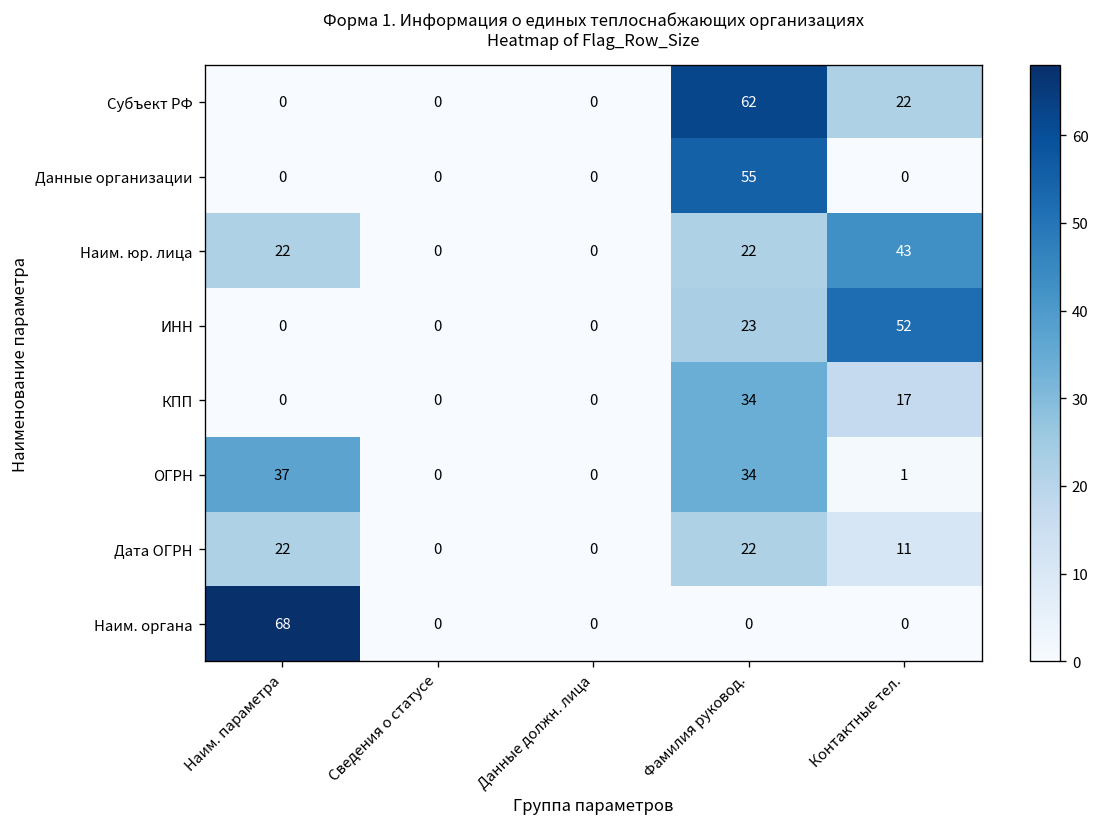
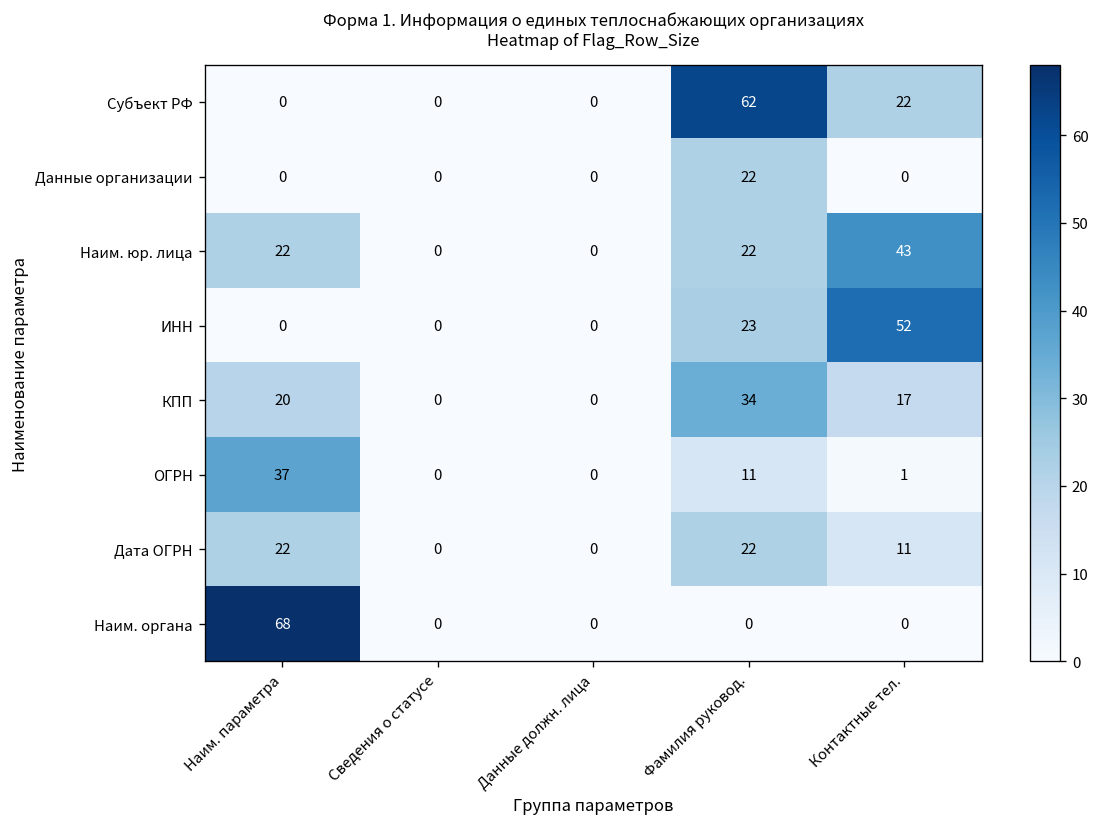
  {
    "Субъект РФ": {
      "Наим. параметра": 0,
      "Сведения о статусе": 0,
      "Данные должн. лица": 0,
      "Фамилия руковод.": 62,
      "Контактные тел.": 22
    },
    "Данные организации": {
      "Наим. параметра": 0,
      "Сведения о статусе": 0,
      "Данные должн. лица": 0,
-     "Фамилия руковод.": 55,
+     "Фамилия руковод.": 22,
      "Контактные тел.": 0
    },
    "Наим. юр. лица": {
      "Наим. параметра": 22,
      "Сведения о статусе": 0,
      "Данные должн. лица": 0,
      "Фамилия руковод.": 22,
      "Контактные тел.": 43
    },
    "ИНН": {
      "Наим. параметра": 0,
      "Сведения о статусе": 0,
      "Данные должн. лица": 0,
      "Фамилия руковод.": 23,
      "Контактные тел.": 52
    },
    "КПП": {
-     "Наим. параметра": 0,
+     "Наим. параметра": 20,
      "Сведения о статусе": 0,
      "Данные должн. лица": 0,
      "Фамилия руковод.": 34,
      "Контактные тел.": 17
    },
    "ОГРН": {
      "Наим. параметра": 37,
      "Сведения о статусе": 0,
      "Данные должн. лица": 0,
-     "Фамилия руковод.": 34,
+     "Фамилия руковод.": 11,
      "Контактные тел.": 1
    },
    "Дата ОГРН": {
      "Наим. параметра": 22,
      "Сведения о статусе": 0,
      "Данные должн. лица": 0,
      "Фамилия руковод.": 22,
      "Контактные тел.": 11
    },
    "Наим. органа": {
      "Наим. параметра": 68,
      "Сведения о статусе": 0,
      "Данные должн. лица": 0,
      "Фамилия руковод.": 0,
      "Контактные тел.": 0
    }
  }
